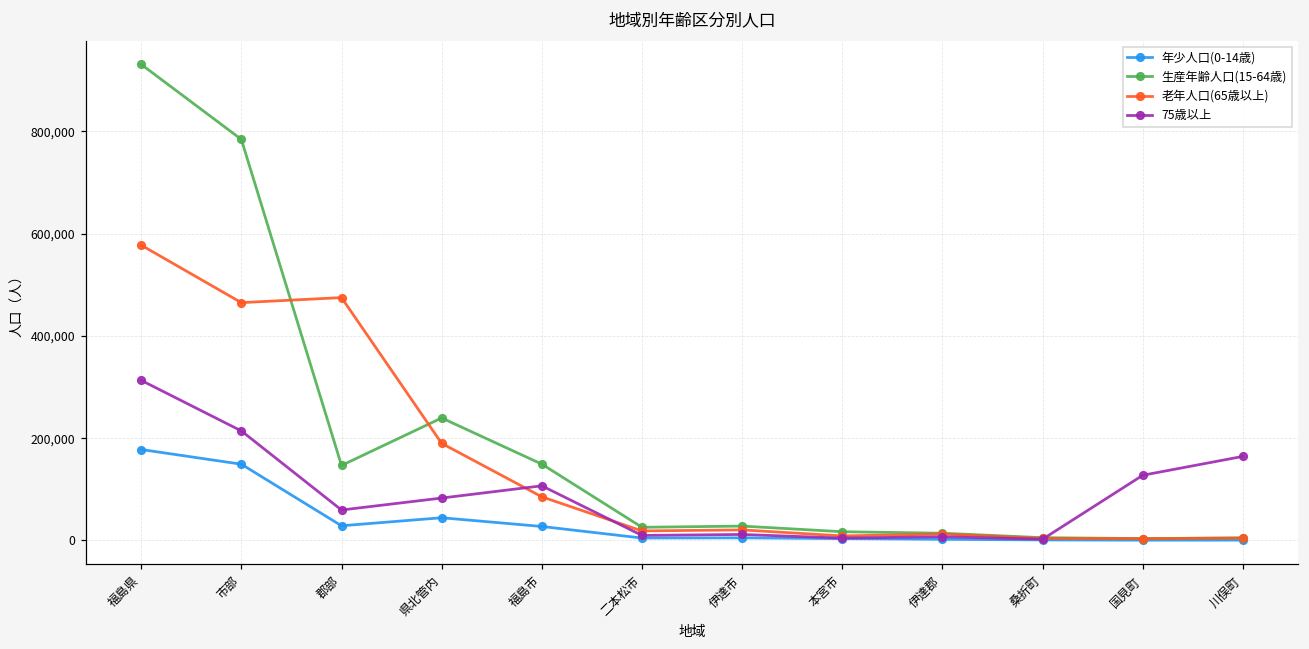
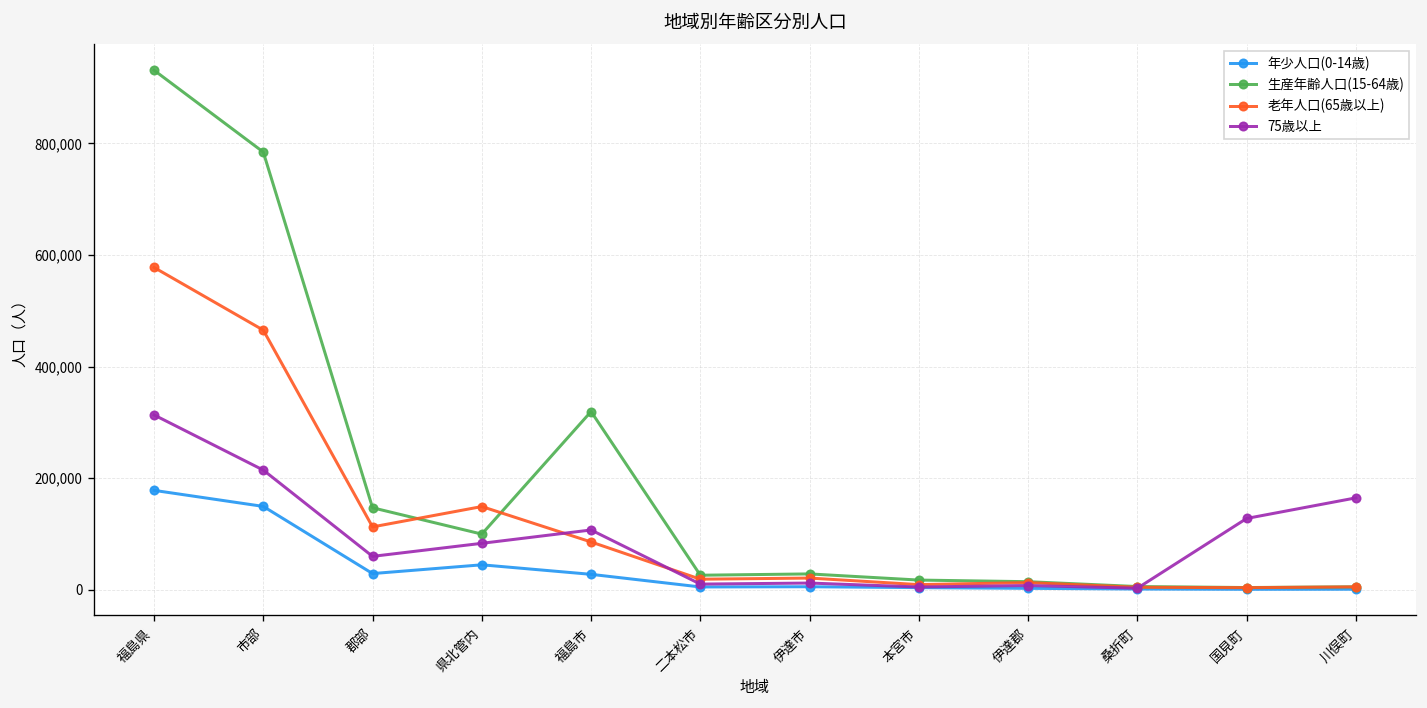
  {
    "年少人口(0-14歳)": {
      "福島県": "180,000",
      "市部": "150,000",
      "郡部": "30,000",
      "県北管内": "40,000",
      "福島市": "30,000",
      "伊達市": "10,000"
    },
    "生産年齢人口(15-64歳)": {
      "福島県": "930,000",
      "市部": "780,000",
      "郡部": "150,000",
-     "県北管内": "240,000",
-     "福島市": "150,000",
+     "県北管内": "100,000",
+     "福島市": "320,000",
      "二本松市": "30,000",
      "伊達市": "30,000",
      "本宮市": "20,000"
    },
    "老年人口(65歳以上)": {
      "福島県": "580,000",
      "市部": "470,000",
-     "郡部": "480,000",
-     "県北管内": "190,000",
+     "郡部": "110,000",
+     "県北管内": "150,000",
      "福島市": "90,000",
      "二本松市": "20,000",
      "伊達市": "20,000"
    },
    "75歳以上": {
      "福島県": "310,000",
      "市部": "210,000",
      "郡部": "60,000",
      "県北管内": "80,000",
      "福島市": "110,000",
      "伊達市": "10,000",
      "国見町": "130,000",
      "川俣町": "160,000"
    }
  }
